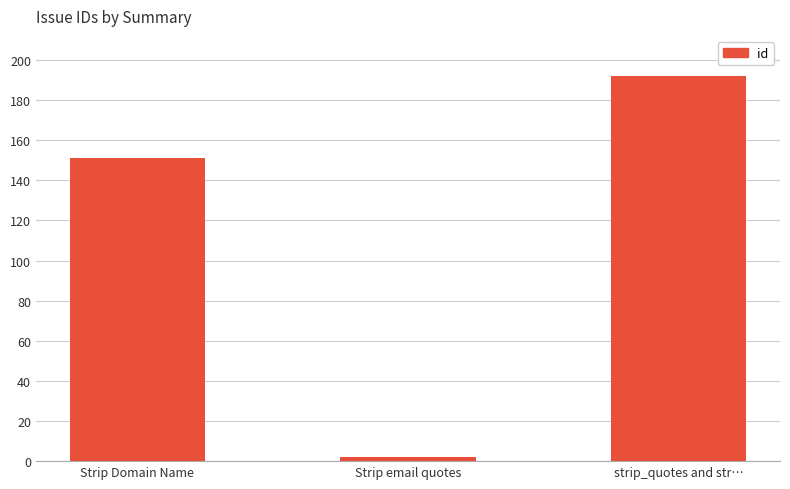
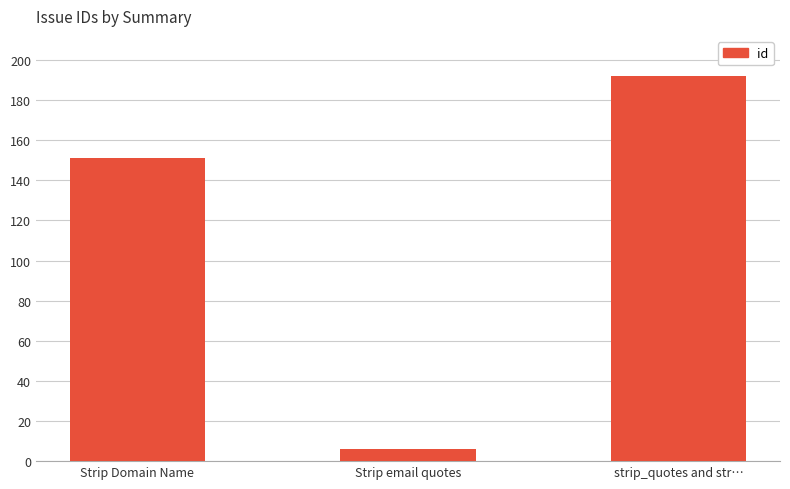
  {
    "Strip Domain Name": 151,
-   "Strip email quotes": 2,
+   "Strip email quotes": 6,
    "strip_quotes and str…": 192
  }
